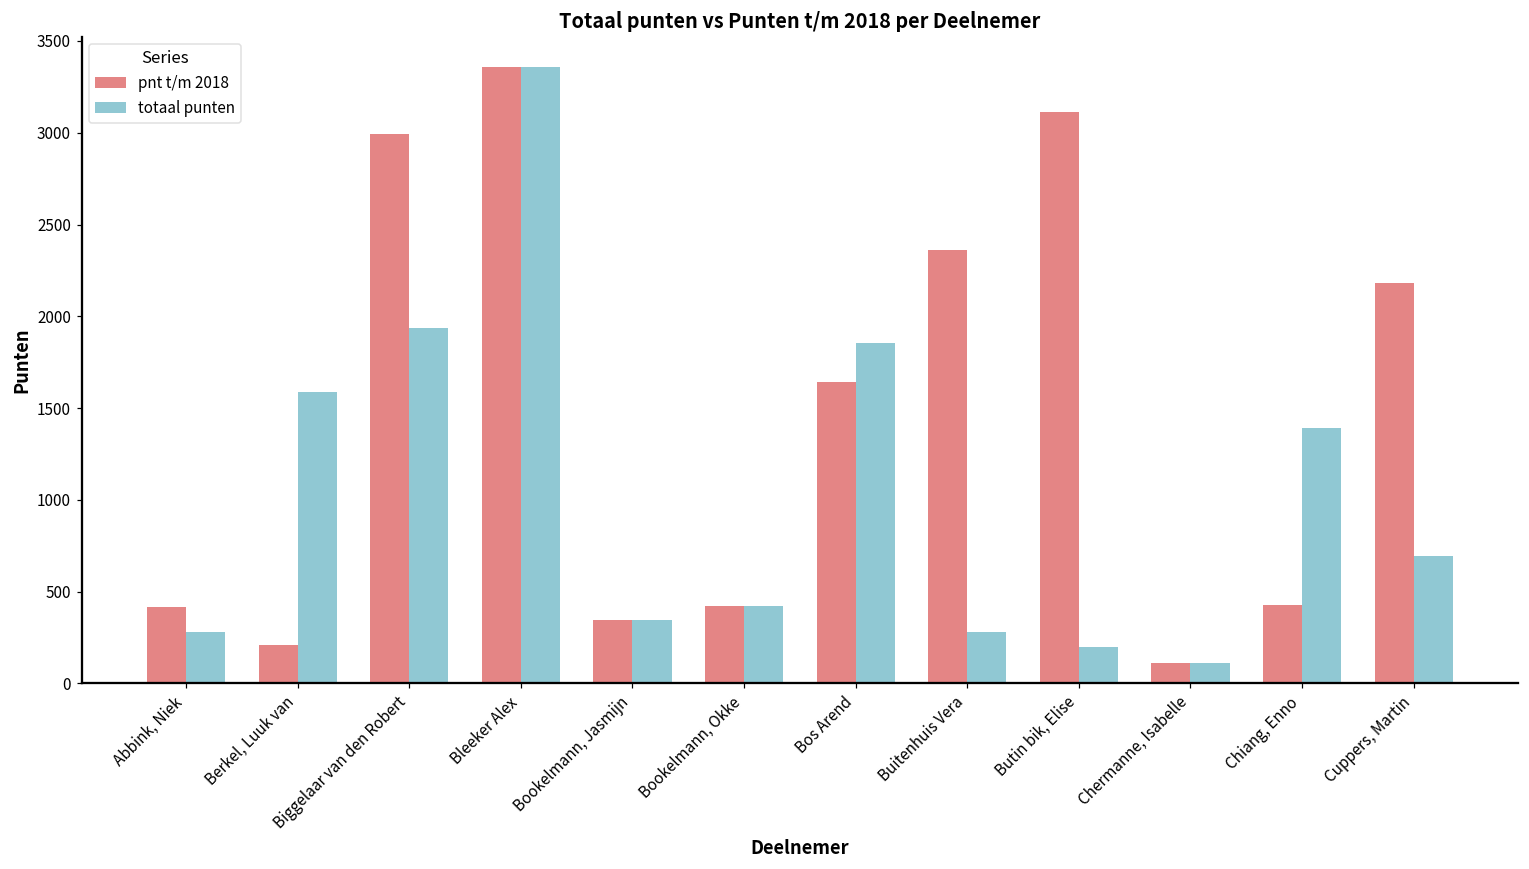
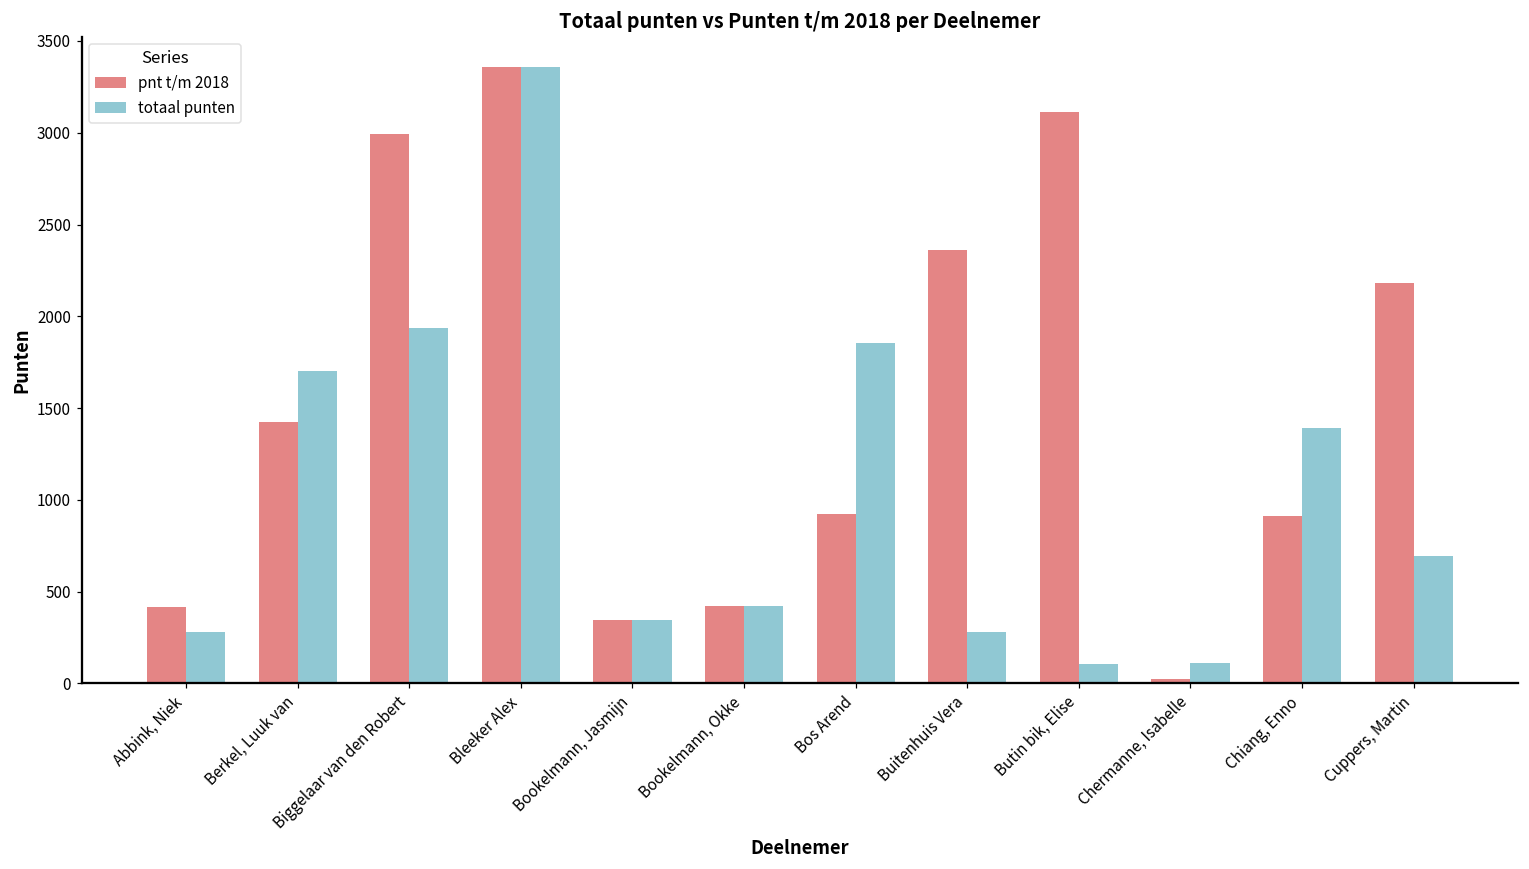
  {
    "pnt t/m 2018": {
      "Abbink, Niek": 420,
-     "Berkel, Luuk van": 210,
+     "Berkel, Luuk van": 1430,
      "Biggelaar van den Robert": 2990,
      "Bleeker Alex": 3360,
      "Bookelmann, Jasmijn": 340,
      "Bookelmann, Okke": 420,
-     "Bos Arend": 1640,
+     "Bos Arend": 920,
      "Buitenhuis Vera": 2360,
      "Butin bik, Elise": 3110,
-     "Chermanne, Isabelle": 110,
-     "Chiang, Enno": 430,
+     "Chermanne, Isabelle": 20,
+     "Chiang, Enno": 910,
      "Cuppers, Martin": 2180
    },
    "totaal punten": {
      "Abbink, Niek": 280,
-     "Berkel, Luuk van": 1590,
+     "Berkel, Luuk van": 1700,
      "Biggelaar van den Robert": 1940,
      "Bleeker Alex": 3360,
      "Bookelmann, Jasmijn": 340,
      "Bookelmann, Okke": 420,
      "Bos Arend": 1850,
      "Buitenhuis Vera": 280,
-     "Butin bik, Elise": 200,
+     "Butin bik, Elise": 100,
      "Chermanne, Isabelle": 110,
      "Chiang, Enno": 1390,
      "Cuppers, Martin": 690
    }
  }
